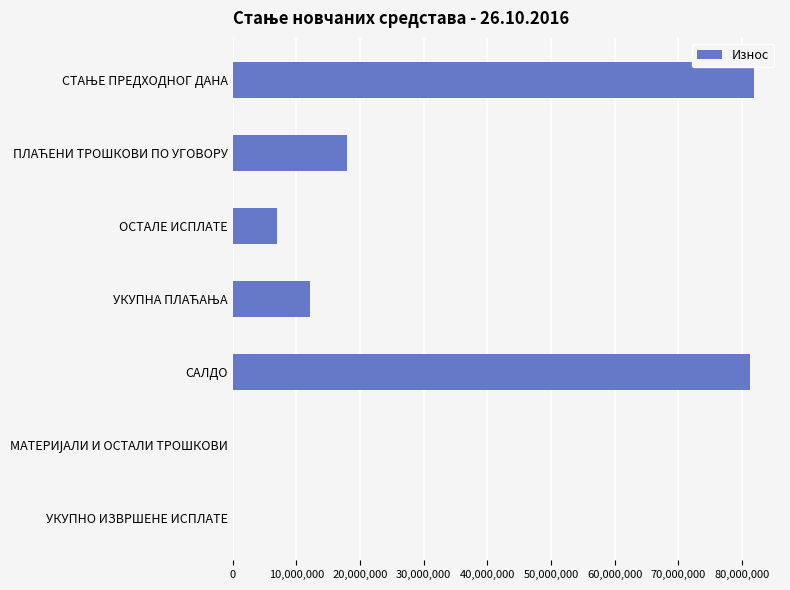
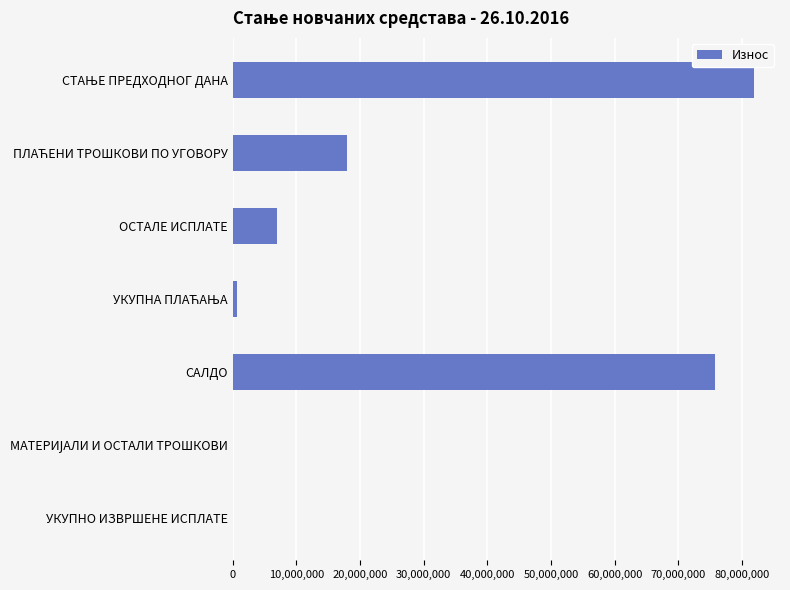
  {
    "СТАЊЕ ПРЕДХОДНОГ ДАНА": "82,000,000",
    "ПЛАЋЕНИ ТРОШКОВИ ПО УГОВОРУ": "18,000,000",
    "ОСТАЛЕ ИСПЛАТЕ": "7,000,000",
-   "УКУПНА ПЛАЋАЊА": "12,000,000",
-   "САЛДО": "81,000,000"
+   "УКУПНА ПЛАЋАЊА": "1,000,000",
+   "САЛДО": "76,000,000"
  }
